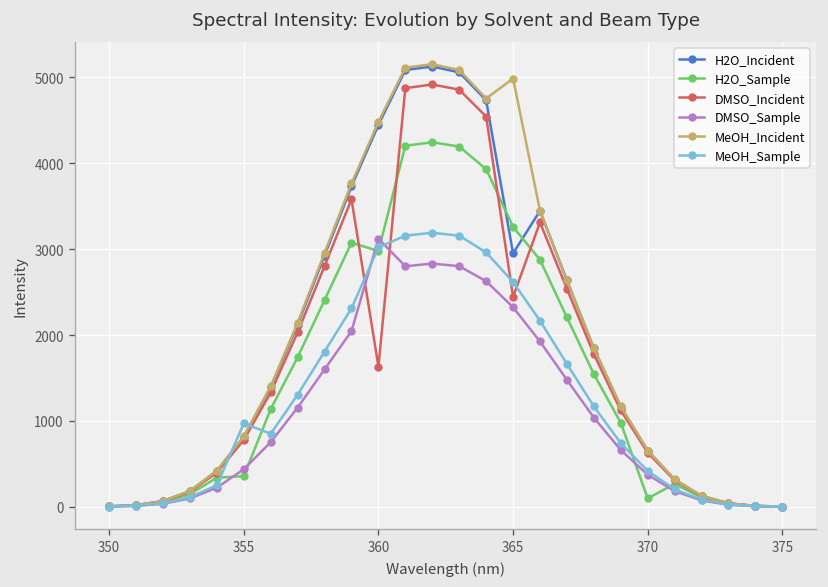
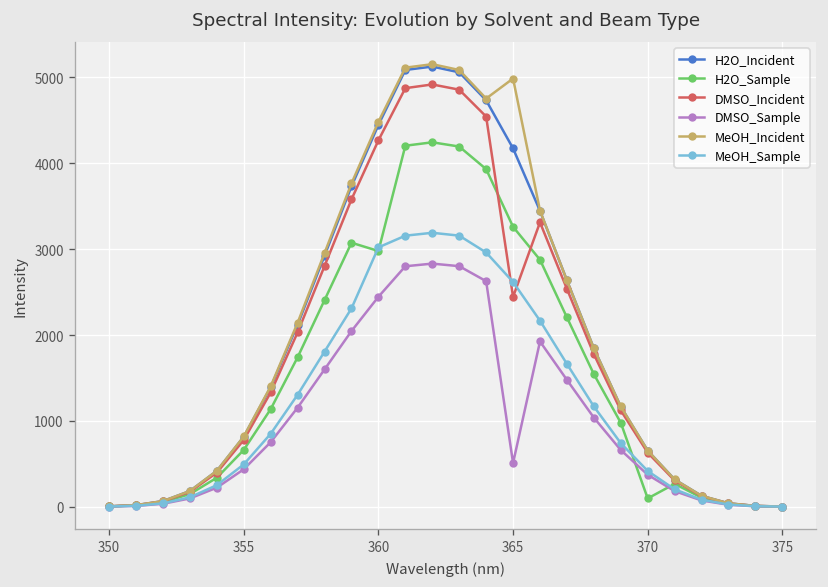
  {
    "H2O_Incident": {
-     "365": 3000
+     "365": 4200
    },
    "H2O_Sample": {
-     "355": 400,
+     "355": 700,
      "360": 3000,
      "365": 3300,
      "370": 100
    },
    "DMSO_Incident": {
      "355": 800,
-     "360": 1600,
+     "360": 4300,
      "365": 2400
    },
    "DMSO_Sample": {
      "355": 400,
-     "360": 3100,
-     "365": 2300,
+     "360": 2400,
+     "365": 500,
      "370": 400
    },
    "MeOH_Incident": {
      "365": 5000
    },
    "MeOH_Sample": {
-     "355": 1000,
+     "355": 500,
      "360": 3000,
      "365": 2600,
      "370": 400
    }
  }
